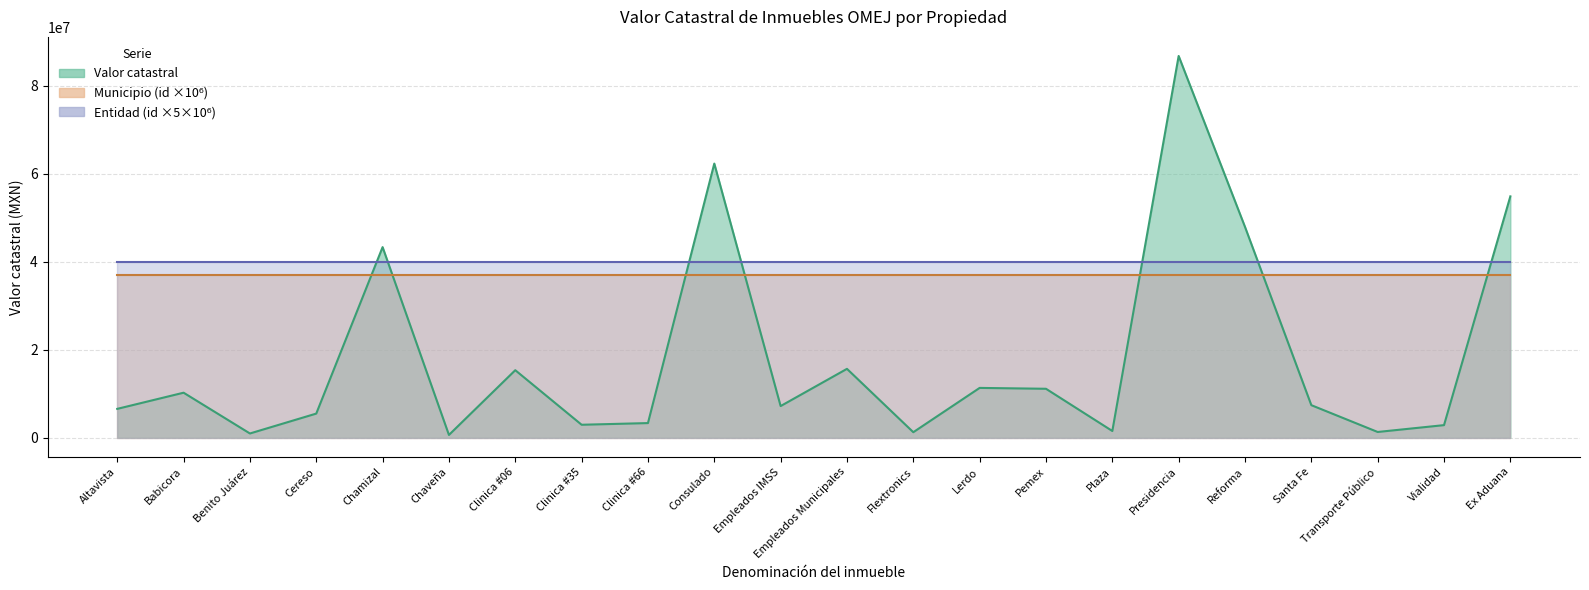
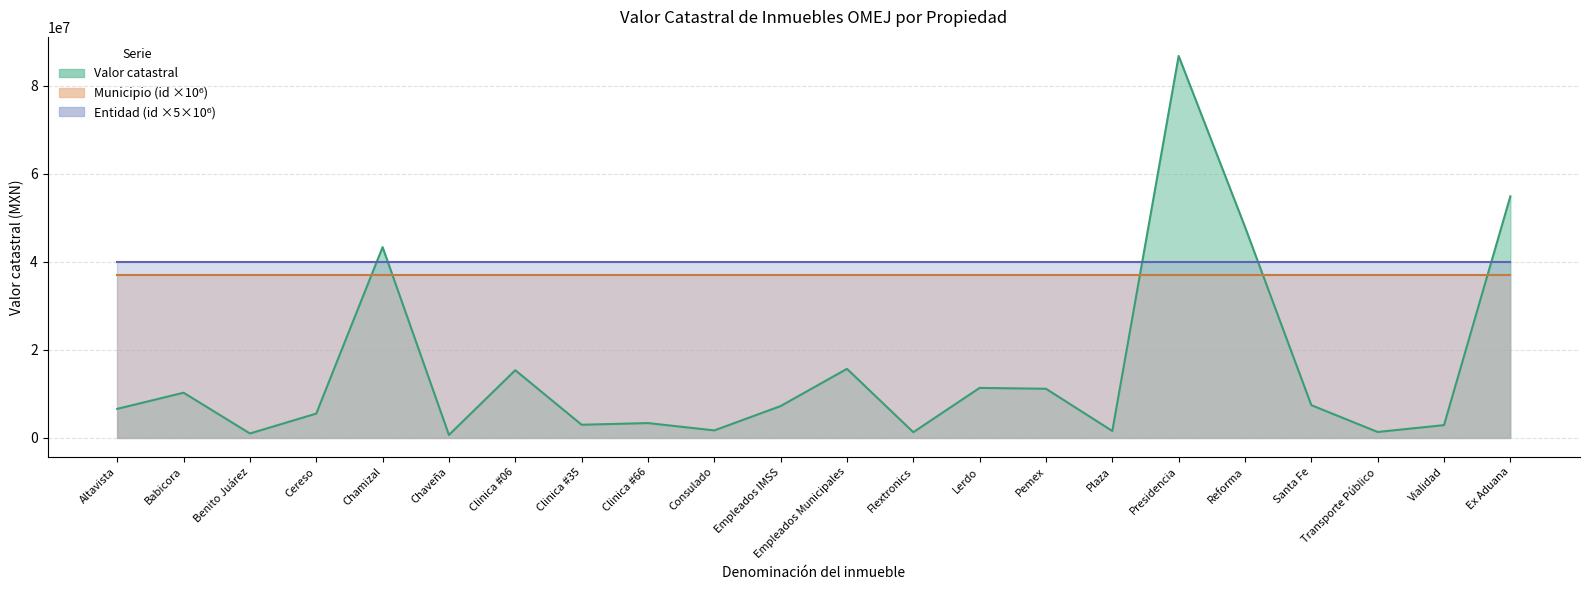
  {
    "Valor catastral": {
      "Altavista": 7000000,
      "Babicora": 10000000,
      "Benito Juárez": 1000000,
      "Cereso": 5000000,
      "Chamizal": 43000000,
      "Chaveña": 1000000,
      "Clinica #06": 15000000,
      "Clinica #35": 3000000,
      "Clinica #66": 3000000,
-     "Consulado": 62000000,
+     "Consulado": 2000000,
      "Empleados IMSS": 7000000,
      "Empleados Municipales": 16000000,
      "Flextronics": 1000000,
      "Lerdo": 11000000,
      "Pemex": 11000000,
      "Plaza": 2000000,
      "Presidencia": 87000000,
      "Reforma": 48000000,
      "Santa Fe": 7000000,
      "Transporte Público": 1000000,
      "Vialidad": 3000000,
      "Ex Aduana": 55000000
    },
    "Municipio (id ×10⁶)": {
      "Altavista": 37000000,
      "Babicora": 37000000,
      "Benito Juárez": 37000000,
      "Cereso": 37000000,
      "Chamizal": 37000000,
      "Chaveña": 37000000,
      "Clinica #06": 37000000,
      "Clinica #35": 37000000,
      "Clinica #66": 37000000,
      "Consulado": 37000000,
      "Empleados IMSS": 37000000,
      "Empleados Municipales": 37000000,
      "Flextronics": 37000000,
      "Lerdo": 37000000,
      "Pemex": 37000000,
      "Plaza": 37000000,
      "Presidencia": 37000000,
      "Reforma": 37000000,
      "Santa Fe": 37000000,
      "Transporte Público": 37000000,
      "Vialidad": 37000000,
      "Ex Aduana": 37000000
    },
    "Entidad (id ×5×10⁶)": {
      "Altavista": 40000000,
      "Babicora": 40000000,
      "Benito Juárez": 40000000,
      "Cereso": 40000000,
      "Chamizal": 40000000,
      "Chaveña": 40000000,
      "Clinica #06": 40000000,
      "Clinica #35": 40000000,
      "Clinica #66": 40000000,
      "Consulado": 40000000,
      "Empleados IMSS": 40000000,
      "Empleados Municipales": 40000000,
      "Flextronics": 40000000,
      "Lerdo": 40000000,
      "Pemex": 40000000,
      "Plaza": 40000000,
      "Presidencia": 40000000,
      "Reforma": 40000000,
      "Santa Fe": 40000000,
      "Transporte Público": 40000000,
      "Vialidad": 40000000,
      "Ex Aduana": 40000000
    }
  }
